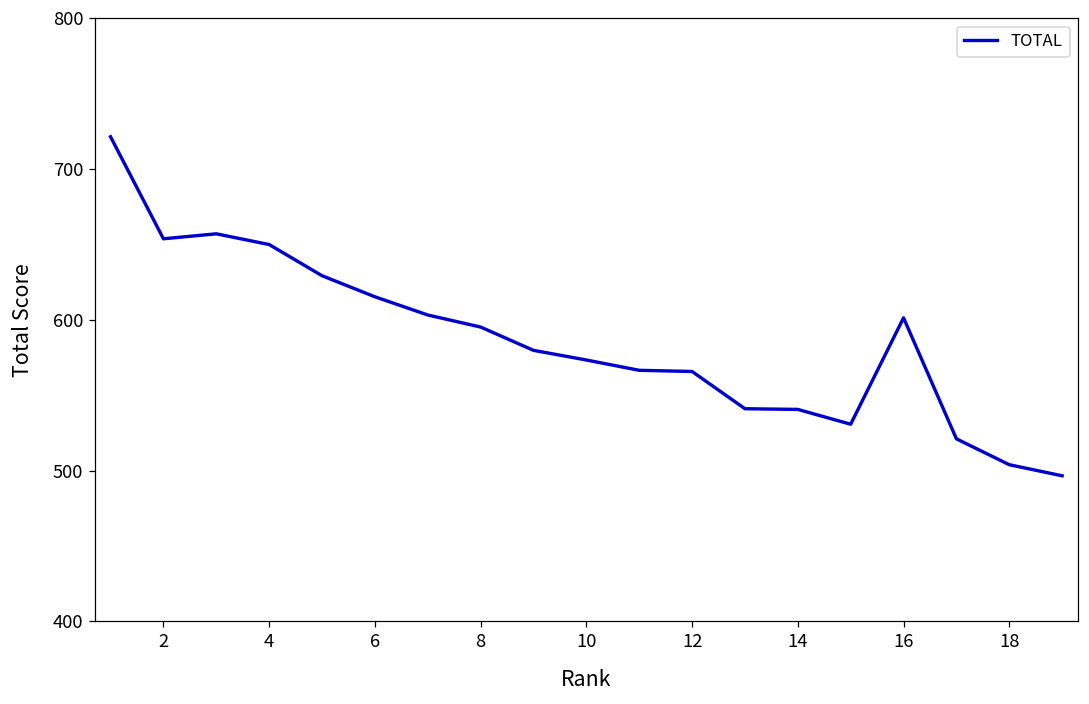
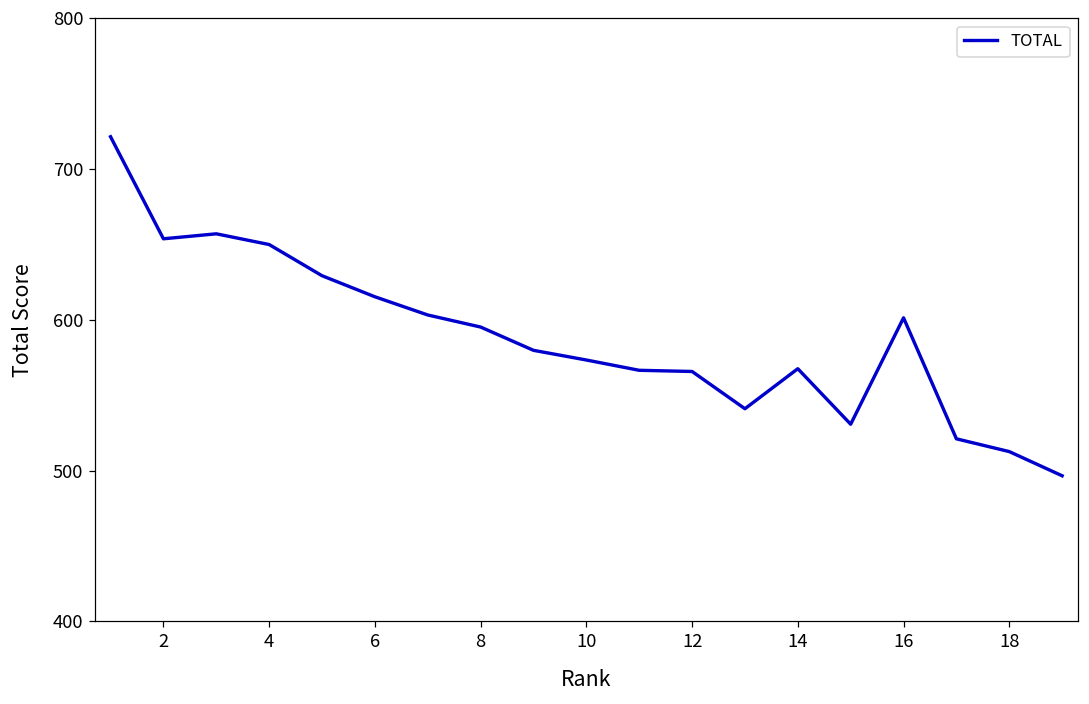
  {
    "2": 654,
    "4": 650,
    "6": 615,
    "8": 595,
    "10": 573,
    "12": 566,
-   "14": 541,
+   "14": 568,
    "16": 601,
-   "18": 504
+   "18": 513
  }
